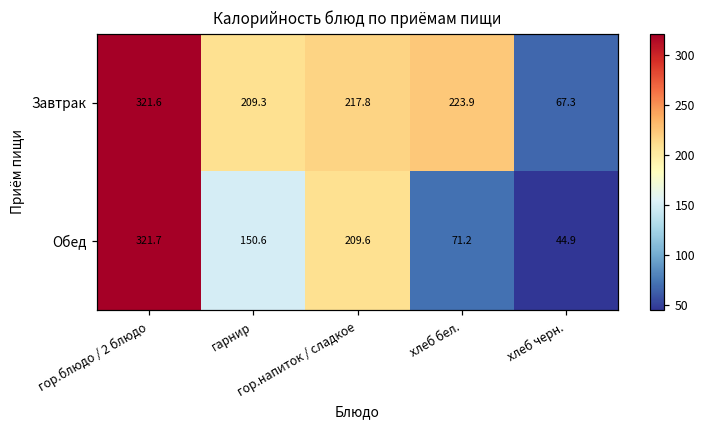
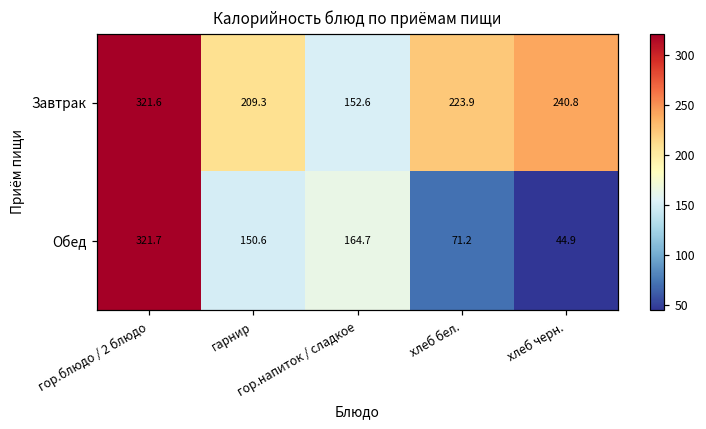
  {
    "Завтрак": {
      "гор.блюдо / 2 блюдо": 321.6,
      "гарнир": 209.3,
-     "гор.напиток / сладкое": 217.8,
+     "гор.напиток / сладкое": 152.6,
      "хлеб бел.": 223.9,
-     "хлеб черн.": 67.3
+     "хлеб черн.": 240.8
    },
    "Обед": {
      "гор.блюдо / 2 блюдо": 321.7,
      "гарнир": 150.6,
-     "гор.напиток / сладкое": 209.6,
+     "гор.напиток / сладкое": 164.7,
      "хлеб бел.": 71.2,
      "хлеб черн.": 44.9
    }
  }
